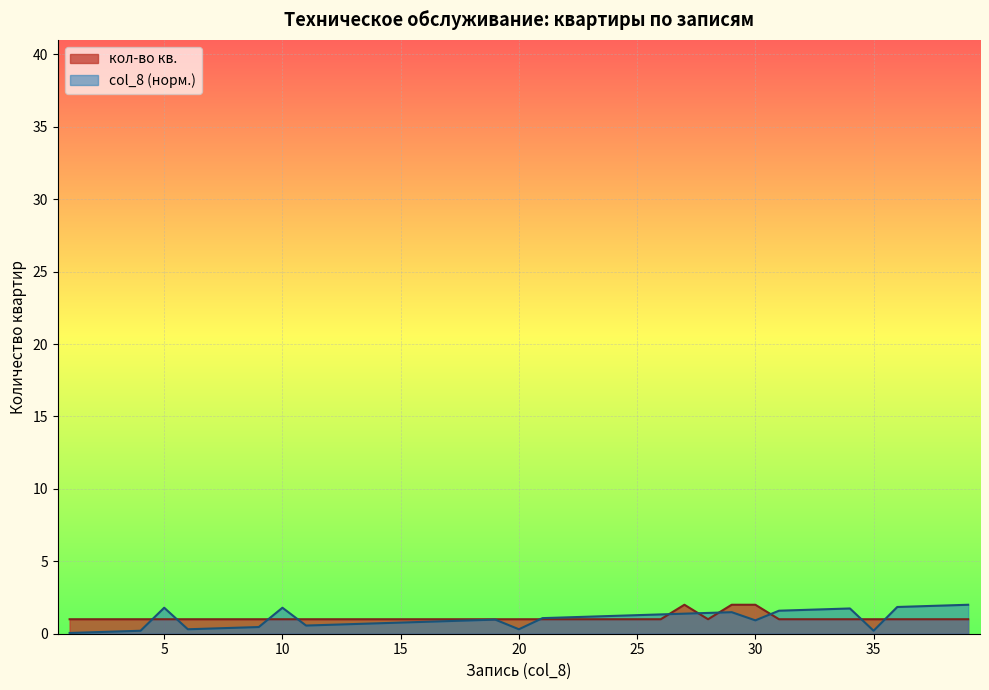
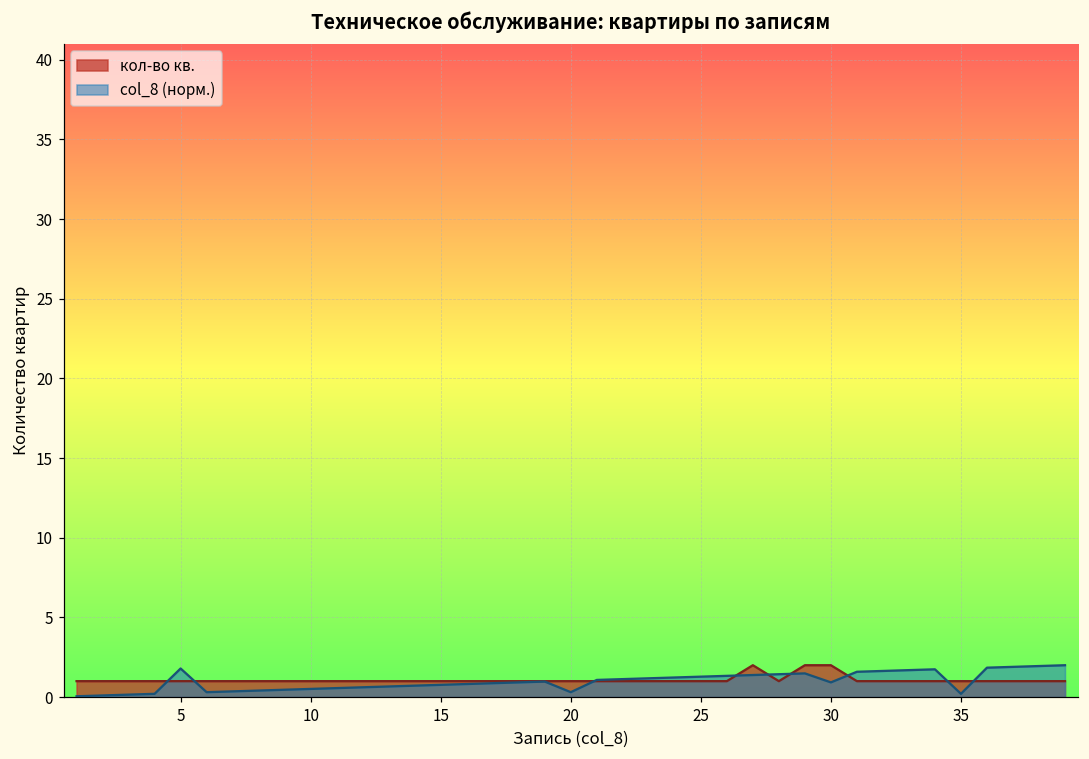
  {
    "кол-во кв.": {
      "5": 1.0,
      "10": 1.0,
      "15": 1.0,
      "20": 1.0,
      "25": 1.0,
      "30": 2.0,
      "35": 1.0
    },
    "col_8 (норм.)": {
      "5": 1.8,
-     "10": 1.8,
+     "10": 0.5,
      "15": 0.8,
      "20": 0.3,
      "25": 1.3,
      "30": 0.9,
      "35": 0.2
    }
  }
